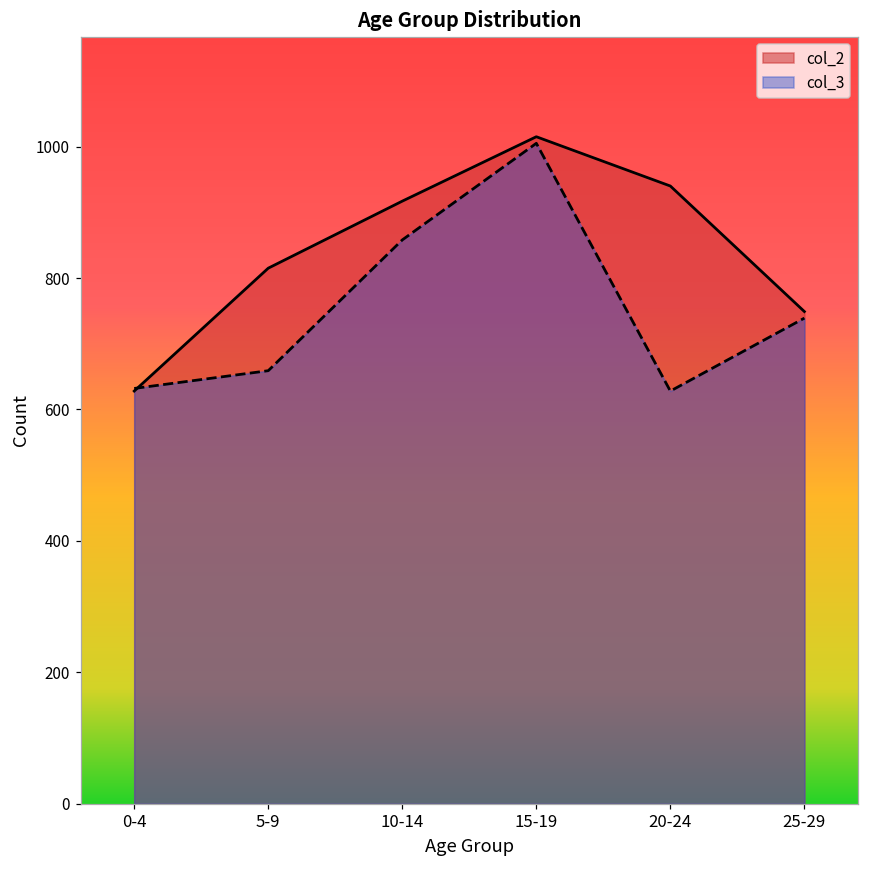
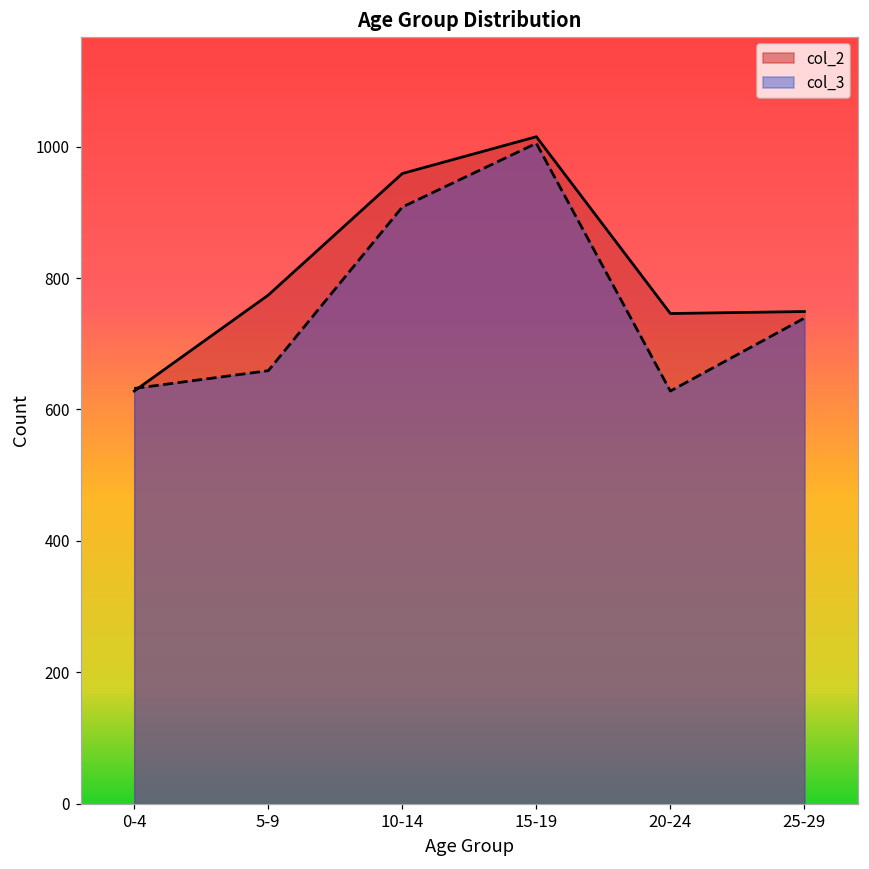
  {
    "col_2": {
-     "5-9": 820,
-     "10-14": 920,
+     "5-9": 770,
+     "10-14": 960,
      "15-19": 1020,
-     "20-24": 940,
+     "20-24": 750,
      "25-29": 750
    },
    "col_3": {
      "5-9": 660,
-     "10-14": 860,
+     "10-14": 910,
      "15-19": 1010,
      "20-24": 630,
      "25-29": 740
    }
  }
